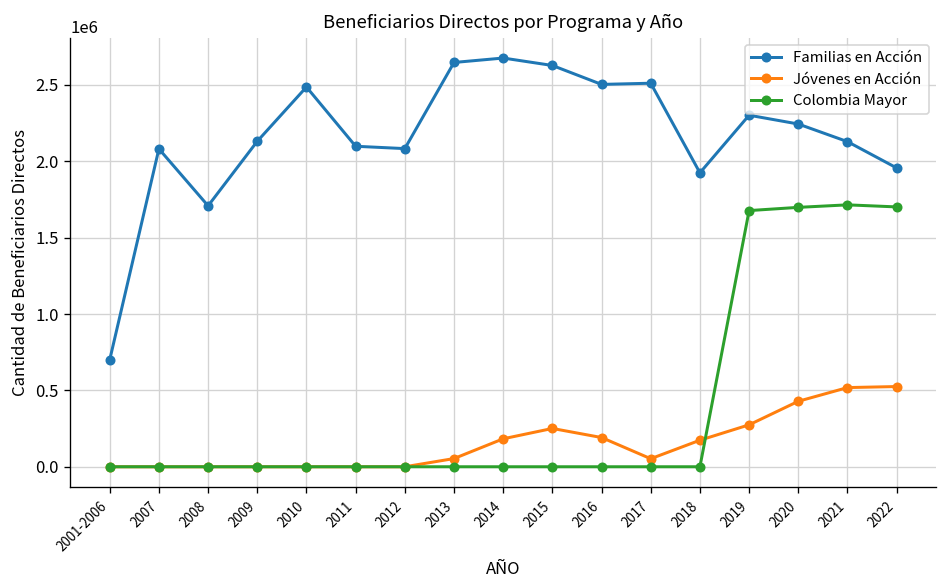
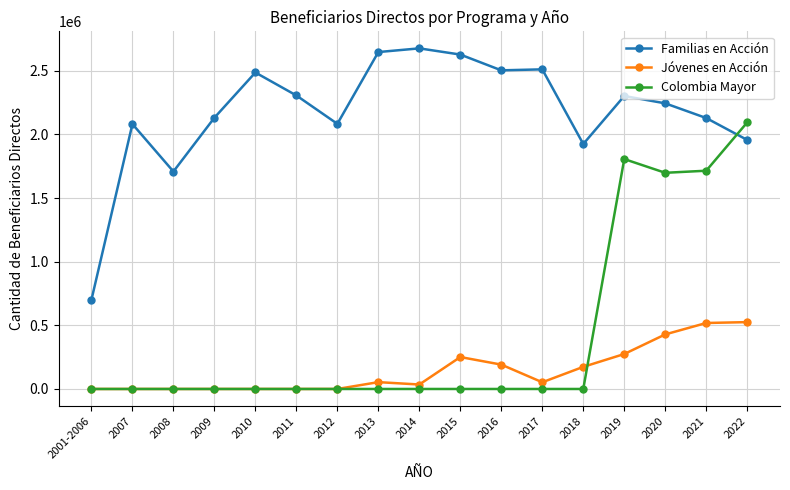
  {
    "Familias en Acción": {
      "2001-2006": 700000,
      "2007": 2080000,
      "2008": 1710000,
      "2009": 2130000,
      "2010": 2490000,
-     "2011": 2100000,
+     "2011": 2310000,
      "2012": 2080000,
      "2013": 2650000,
      "2014": 2680000,
      "2015": 2630000,
      "2016": 2500000,
      "2017": 2510000,
      "2018": 1920000,
      "2020": 2240000,
      "2021": 2130000,
      "2022": 1960000
    },
    "Jóvenes en Acción": {
      "2013": 50000,
-     "2014": 180000,
+     "2014": 40000,
      "2015": 250000,
      "2016": 190000,
      "2017": 50000,
      "2018": 170000,
      "2019": 270000,
      "2020": 430000,
      "2021": 520000,
      "2022": 530000
    },
    "Colombia Mayor": {
      "2013": 0,
      "2014": 0,
      "2015": 0,
      "2016": 0,
      "2017": 0,
      "2018": 0,
-     "2019": 1680000,
+     "2019": 1810000,
      "2020": 1700000,
      "2021": 1710000,
-     "2022": 1700000
+     "2022": 2090000
    }
  }
